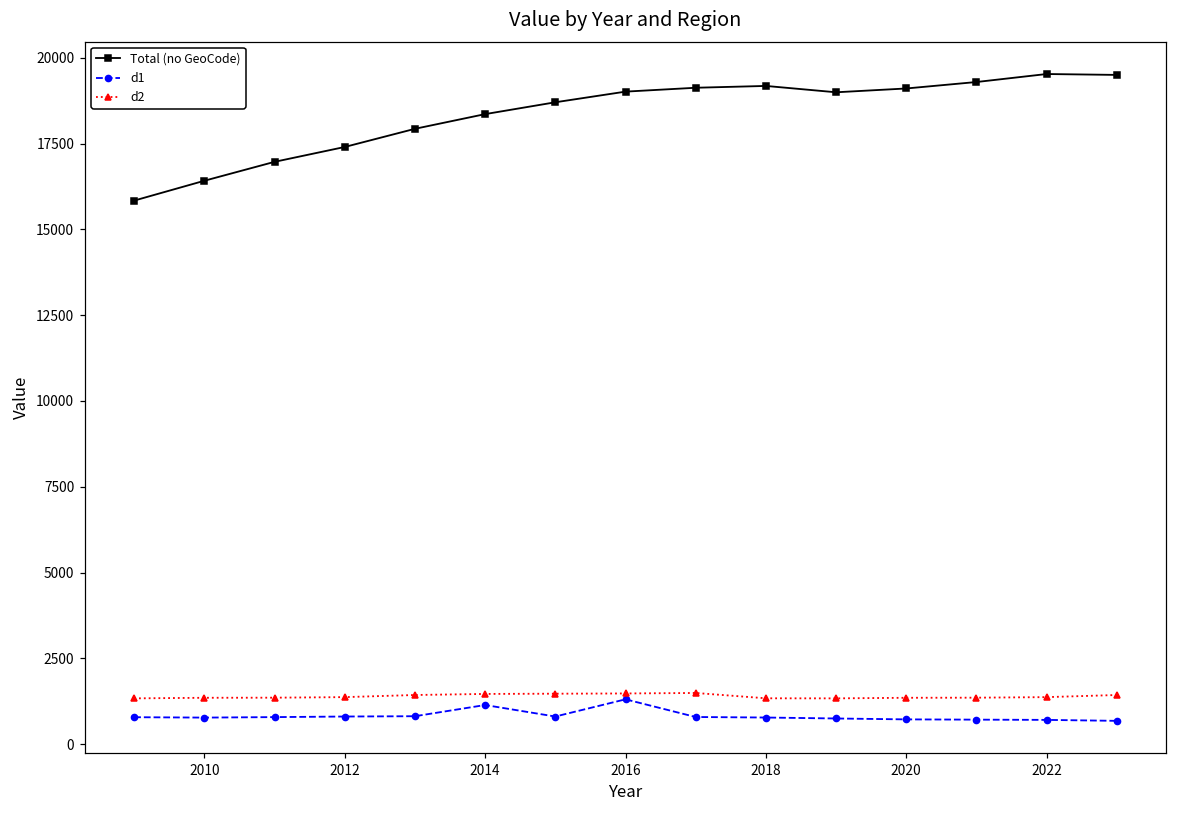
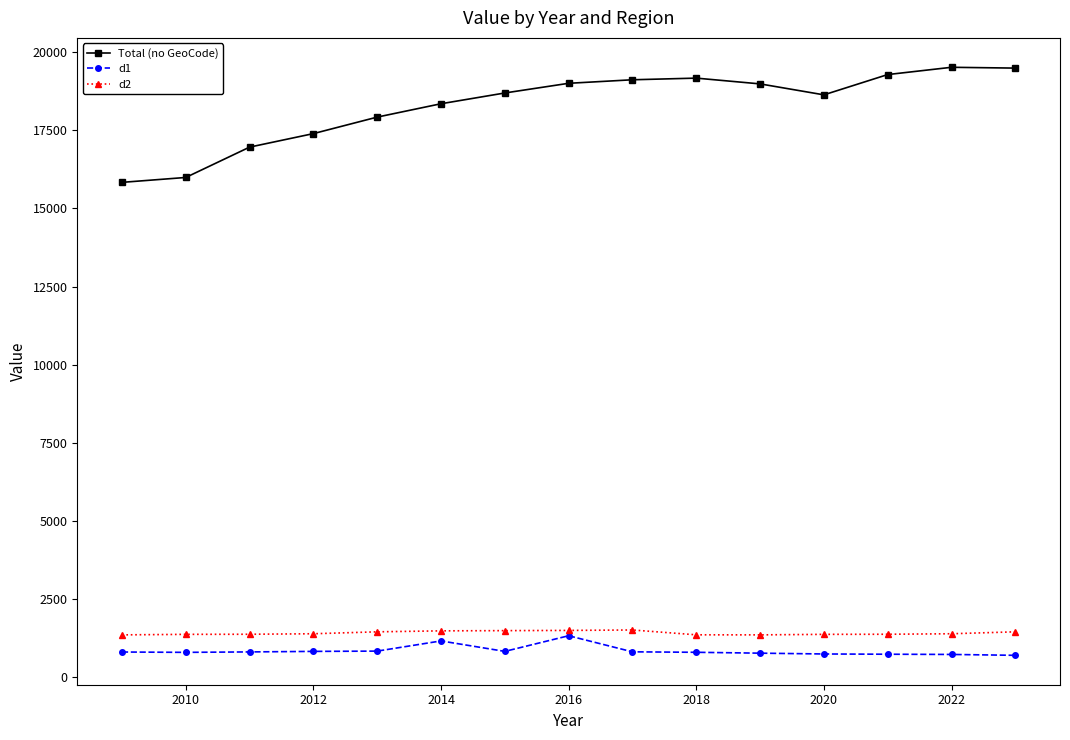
  {
    "Total (no GeoCode)": {
-     "2010": 16400,
+     "2010": 16000,
      "2012": 17400,
      "2014": 18400,
      "2016": 19000,
      "2018": 19200,
-     "2020": 19100,
+     "2020": 18600,
      "2022": 19500
    },
    "d1": {
      "2010": 800,
      "2012": 800,
      "2014": 1100,
      "2016": 1300,
      "2018": 800,
      "2020": 700,
      "2022": 700
    },
    "d2": {
      "2010": 1400,
      "2012": 1400,
      "2014": 1500,
      "2016": 1500,
      "2018": 1300,
      "2020": 1400,
      "2022": 1400
    }
  }
